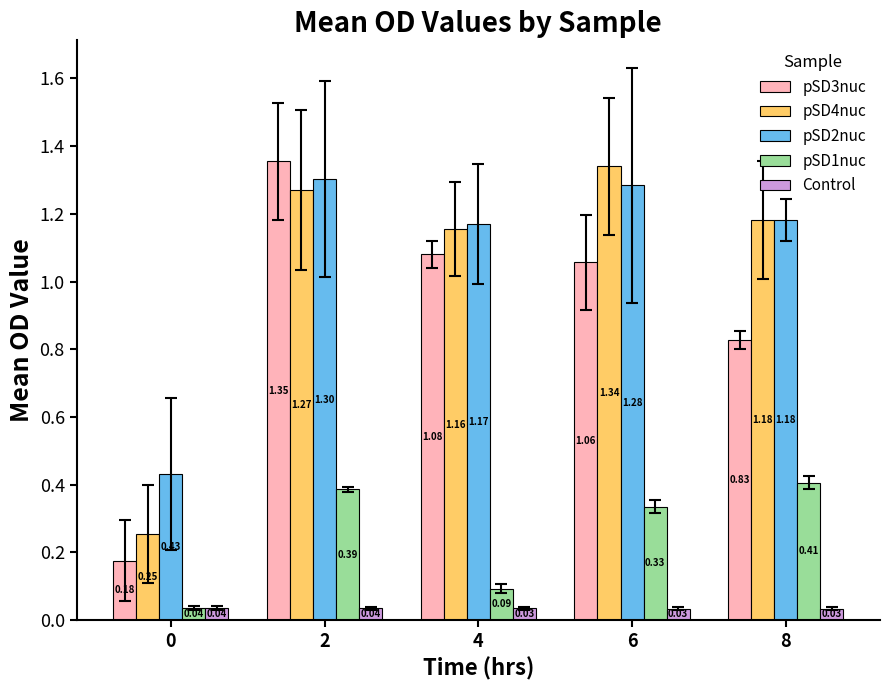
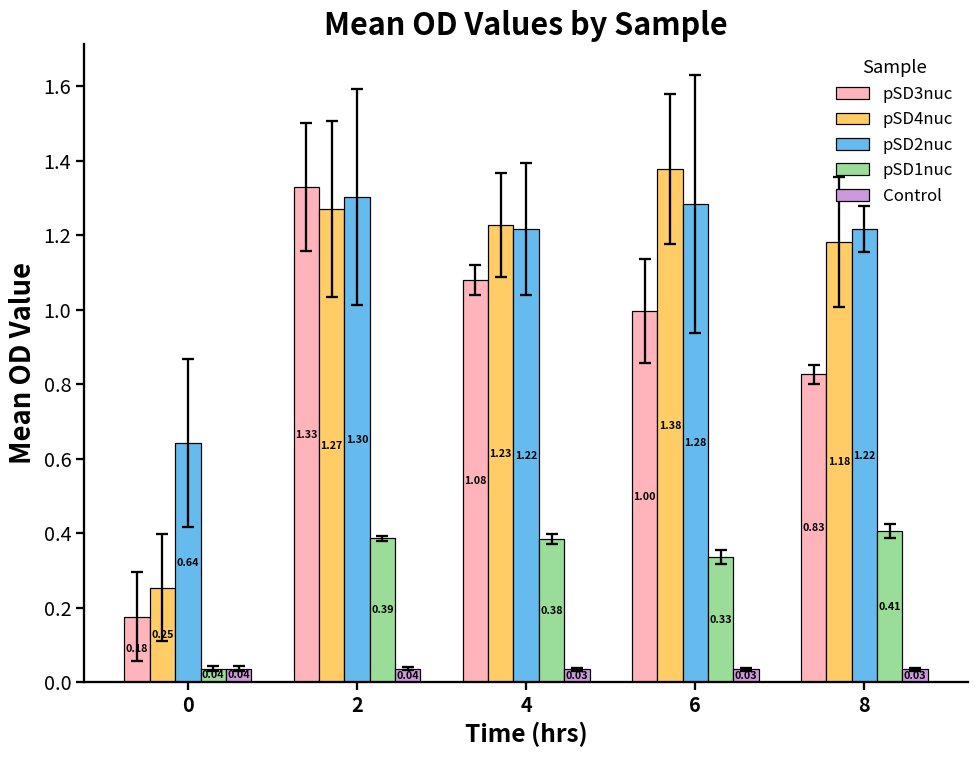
  {
    "pSD3nuc": {
      "0": 0.18,
-     "2": 1.35,
+     "2": 1.33,
      "4": 1.08,
-     "6": 1.06,
+     "6": 1.00,
      "8": 0.83
    },
    "pSD4nuc": {
      "2": 1.27,
-     "4": 1.16,
-     "6": 1.34,
+     "4": 1.23,
+     "6": 1.38,
      "8": 1.18
    },
    "pSD2nuc": {
-     "0": 0.43,
+     "0": 0.64,
      "2": 1.30,
-     "4": 1.17,
+     "4": 1.22,
      "6": 1.28,
-     "8": 1.18
+     "8": 1.22
    },
    "pSD1nuc": {
      "2": 0.39,
-     "4": 0.09,
+     "4": 0.38,
      "6": 0.33,
      "8": 0.41
    }
  }
